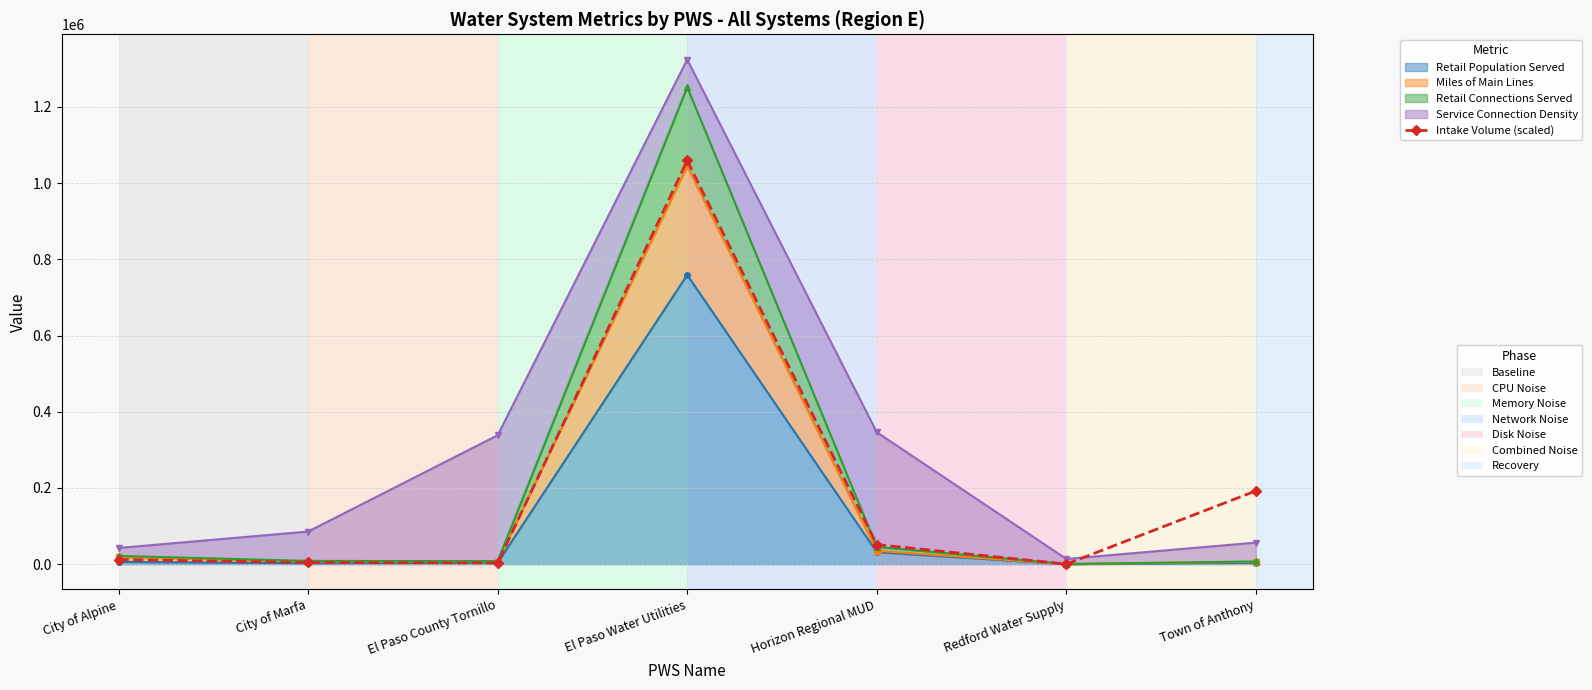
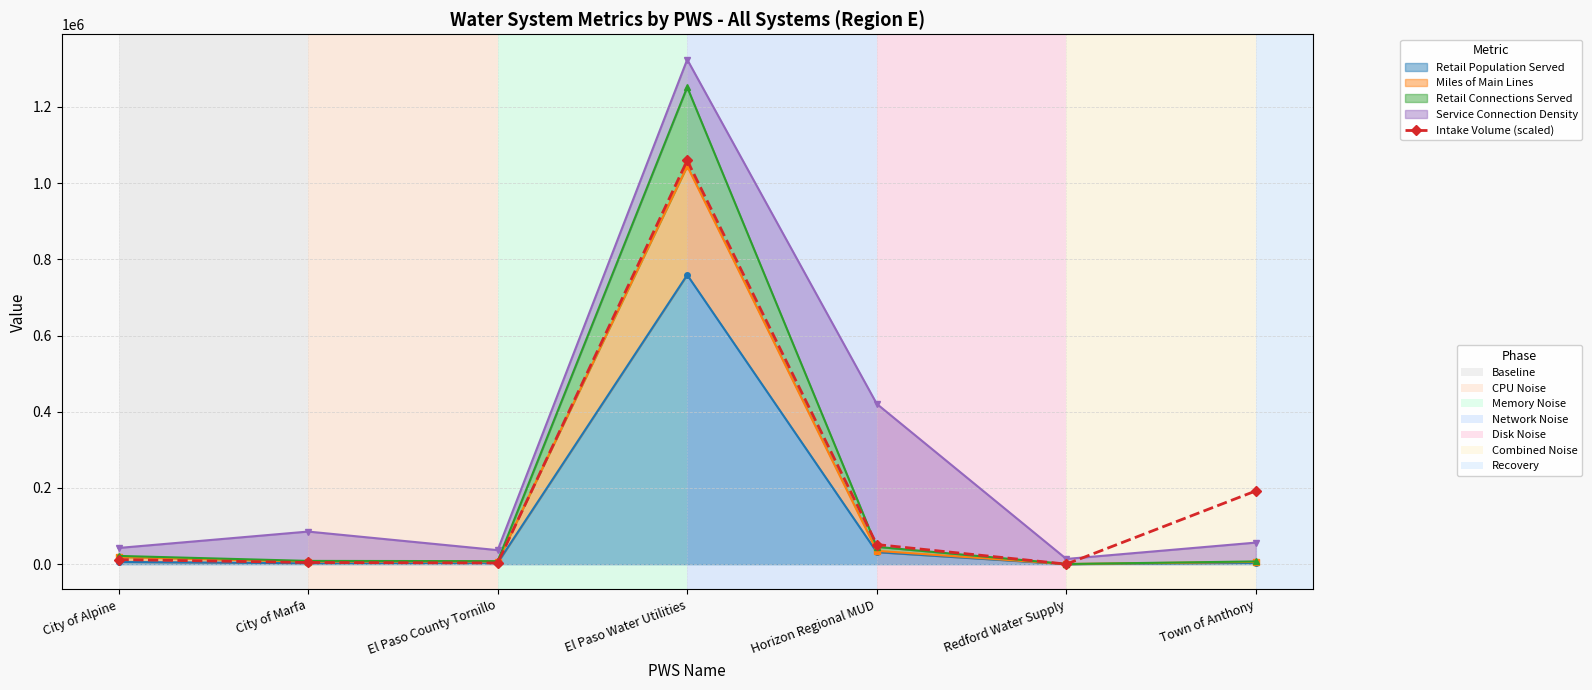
  {
    "Retail Population Served": {
      "El Paso Water Utilities": 760000
    },
    "Miles of Main Lines": {
      "El Paso Water Utilities": 290000
    },
    "Retail Connections Served": {
      "El Paso Water Utilities": 210000
    },
    "Service Connection Density": {
      "City of Alpine": 20000,
      "City of Marfa": 80000,
-     "El Paso County Tornillo": 330000,
+     "El Paso County Tornillo": 30000,
      "El Paso Water Utilities": 70000,
-     "Horizon Regional MUD": 300000,
+     "Horizon Regional MUD": 380000,
      "Redford Water Supply": 10000,
      "Town of Anthony": 50000
    },
    "Intake Volume (scaled)": {
      "El Paso Water Utilities": 1060000,
      "Town of Anthony": 190000
    }
  }
